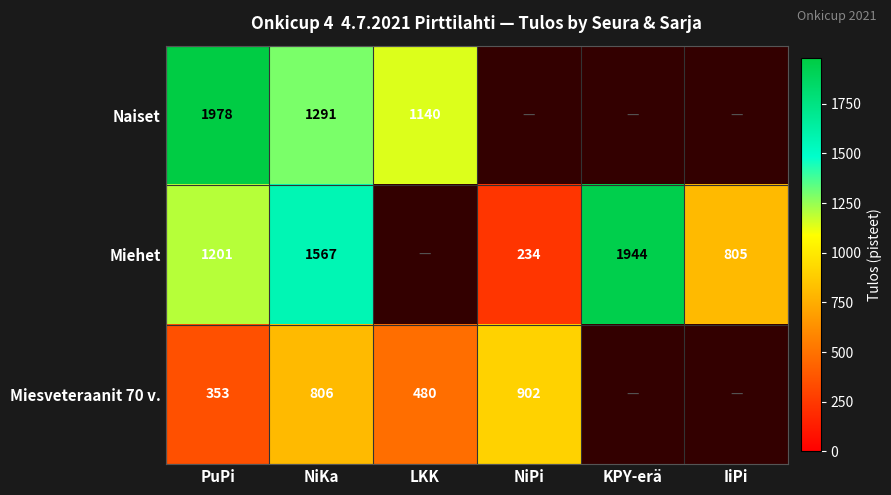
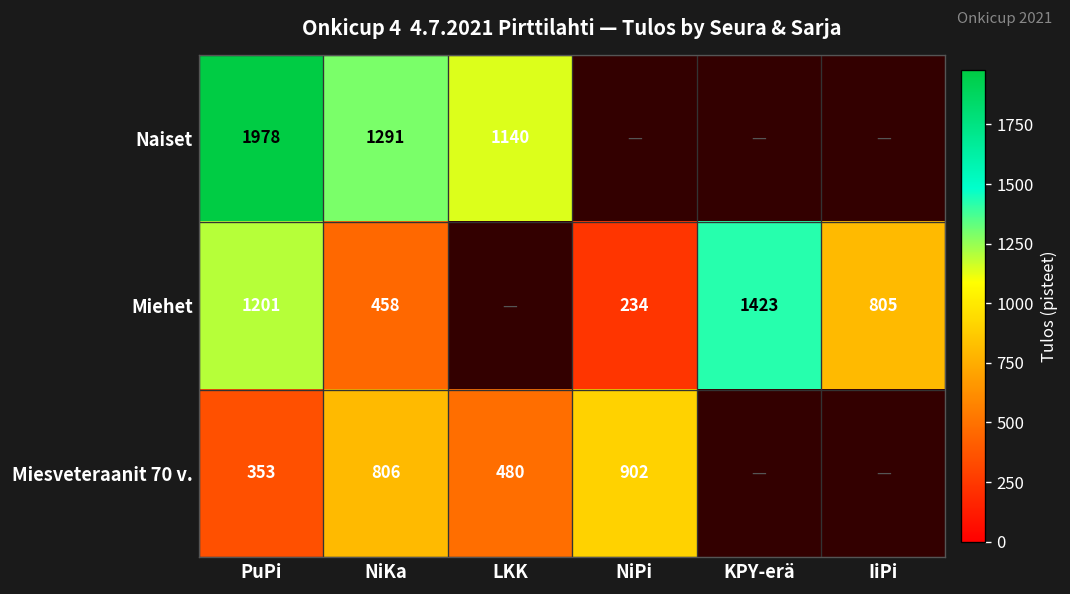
  {
    "Naiset": {
      "PuPi": 1978,
      "NiKa": 1291,
      "LKK": 1140
    },
    "Miehet": {
      "PuPi": 1201,
-     "NiKa": 1567,
+     "NiKa": 458,
      "NiPi": 234,
-     "KPY-erä": 1944,
+     "KPY-erä": 1423,
      "IiPi": 805
    },
    "Miesveteraanit 70 v.": {
      "PuPi": 353,
      "NiKa": 806,
      "LKK": 480,
      "NiPi": 902
    }
  }
